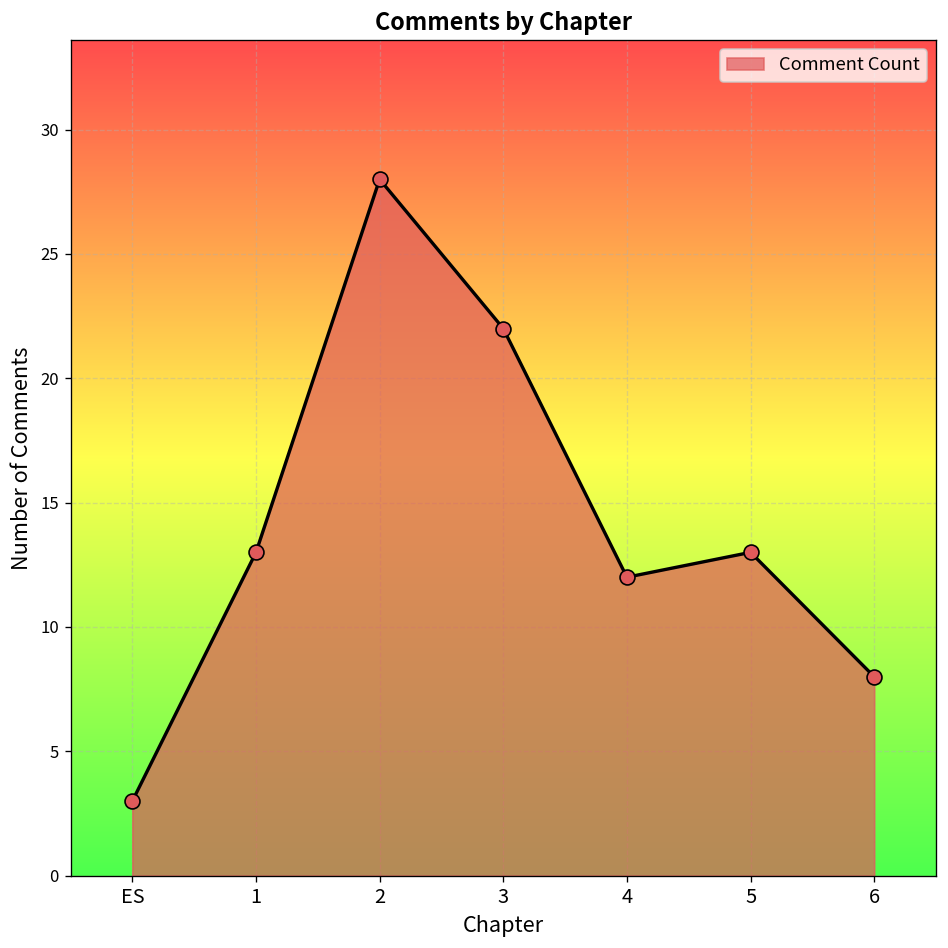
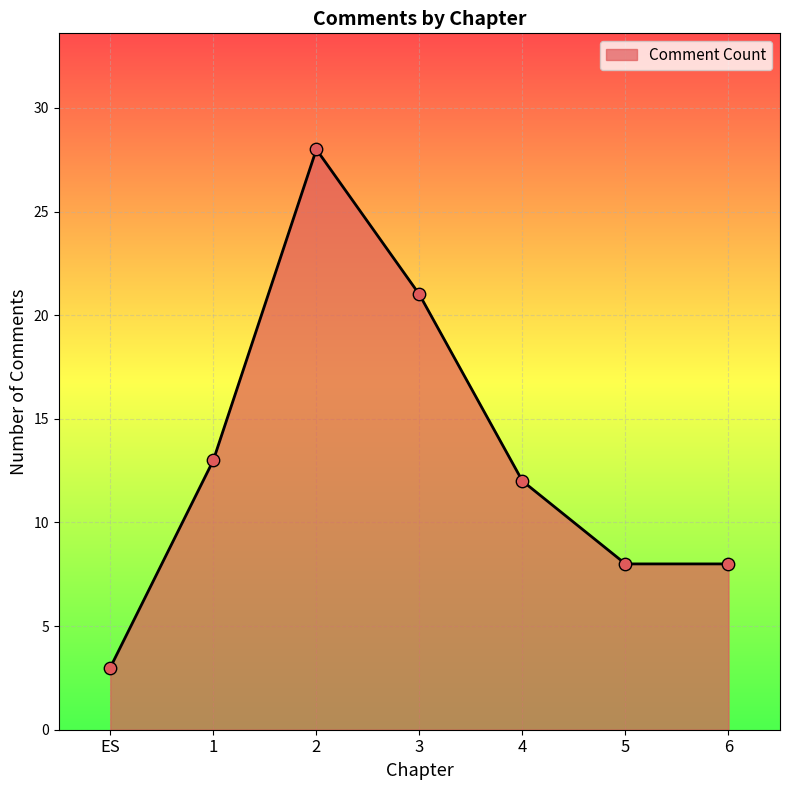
  {
    "ES": 3,
    "1": 13,
    "2": 28,
-   "3": 22,
+   "3": 21,
    "4": 12,
-   "5": 13,
+   "5": 8,
    "6": 8
  }
